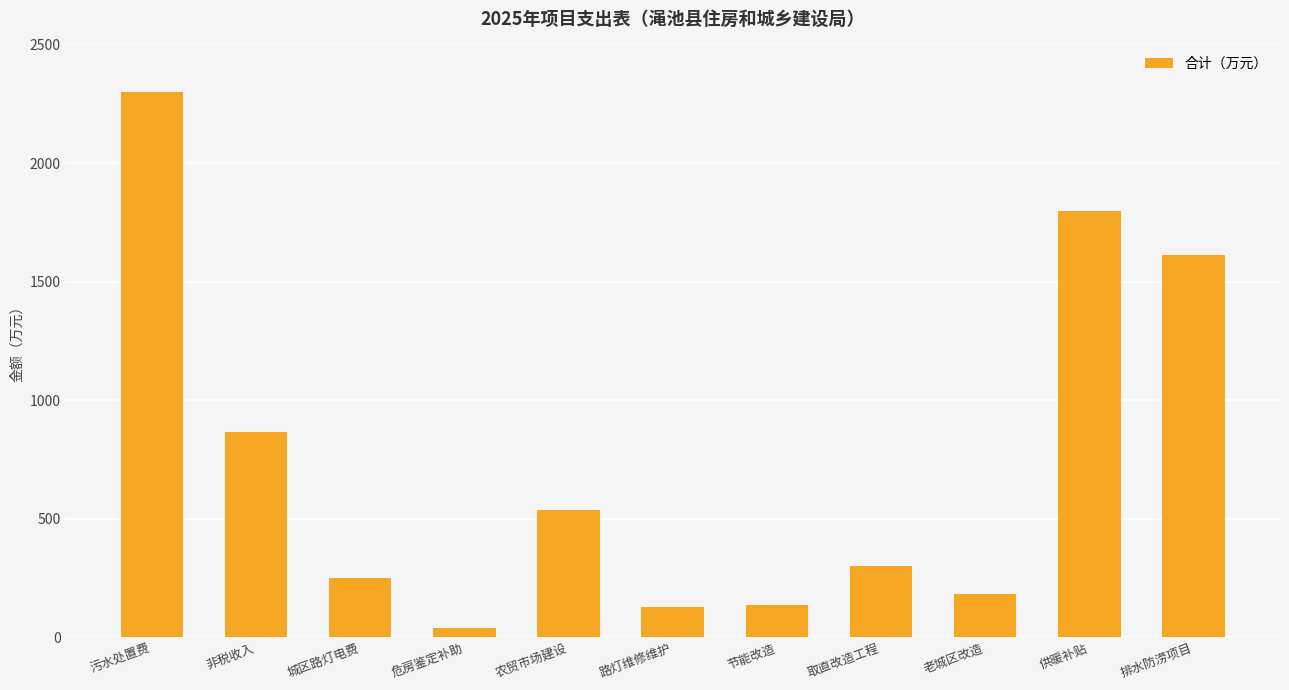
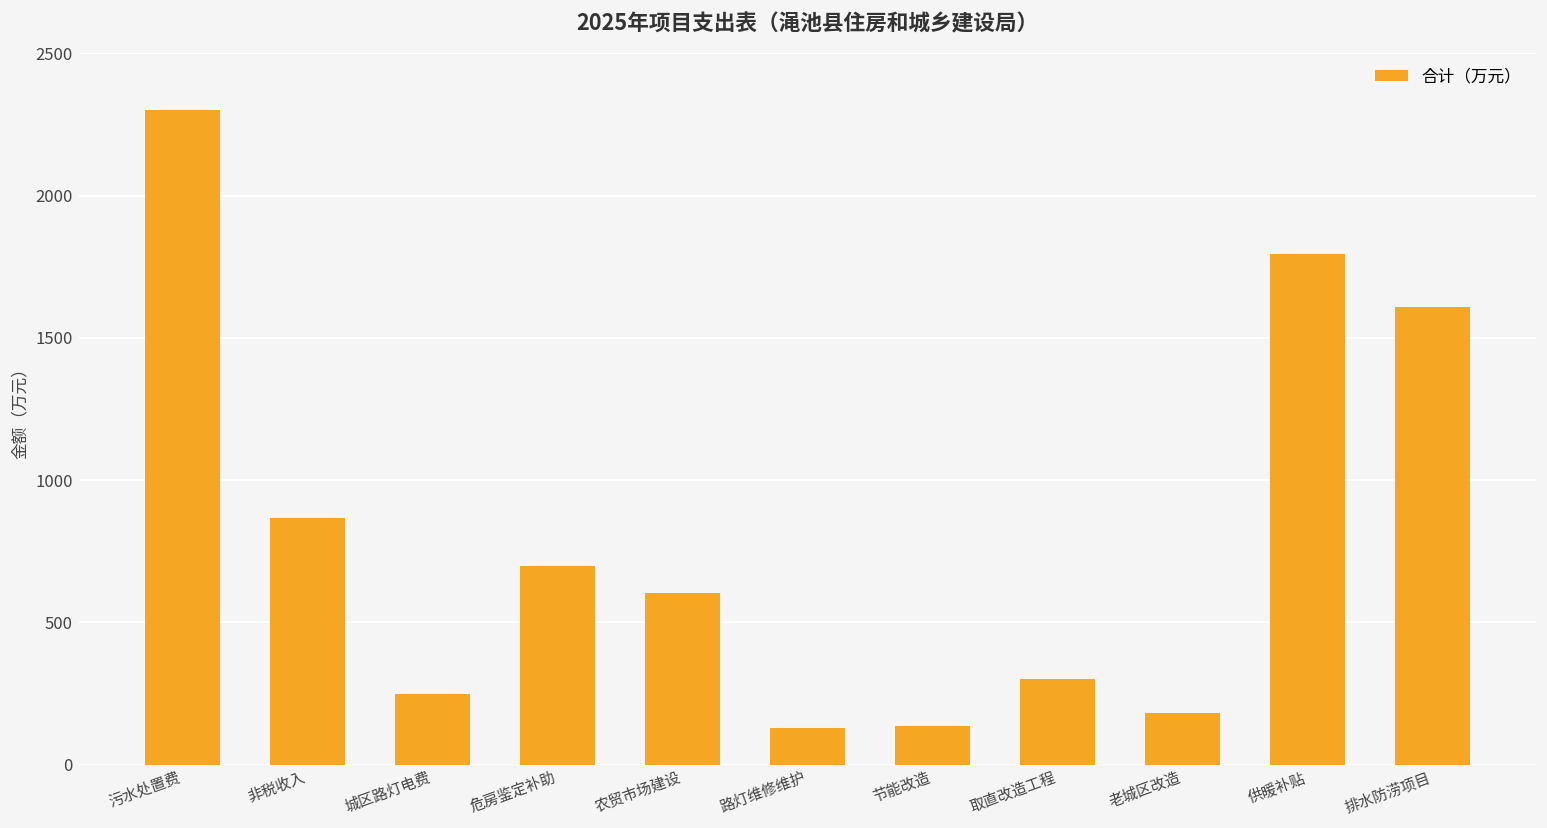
  {
    "污水处置费": 2300,
    "非税收入": 870,
    "城区路灯电费": 250,
-   "危房鉴定补助": 40,
-   "农贸市场建设": 540,
+   "危房鉴定补助": 700,
+   "农贸市场建设": 600,
    "路灯维修维护": 130,
    "节能改造": 140,
    "取直改造工程": 300,
    "老城区改造": 180,
    "供暖补贴": 1800,
    "排水防涝项目": 1610
  }
